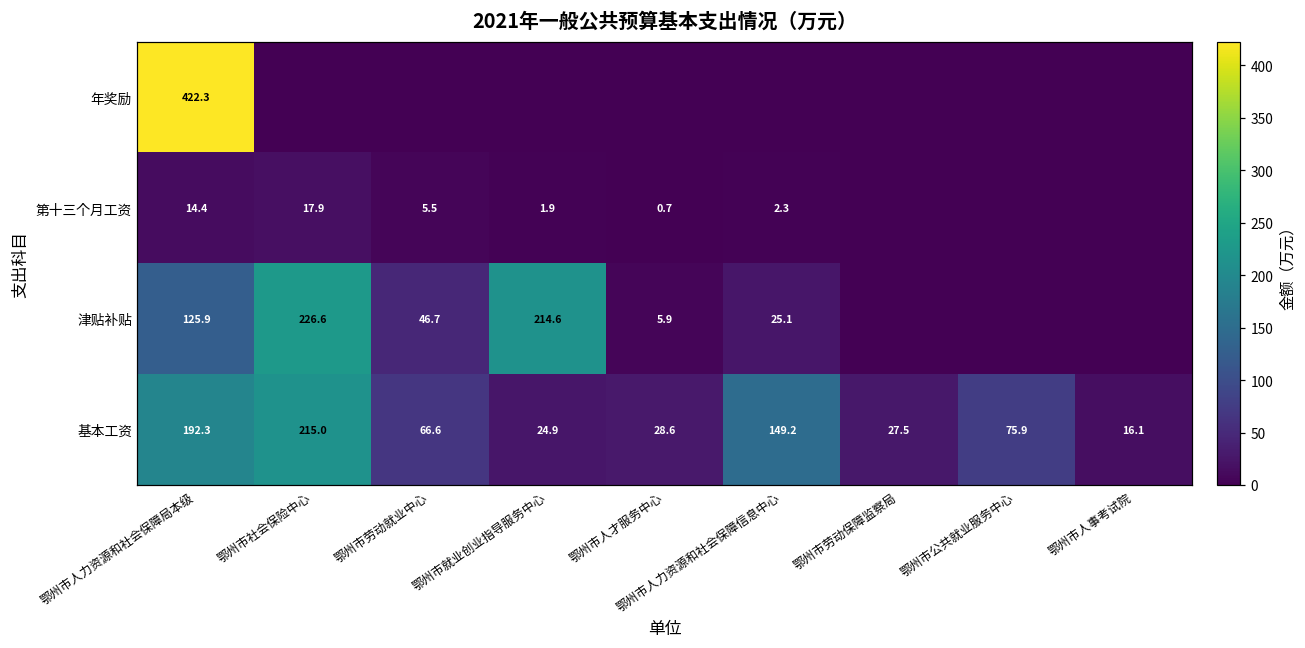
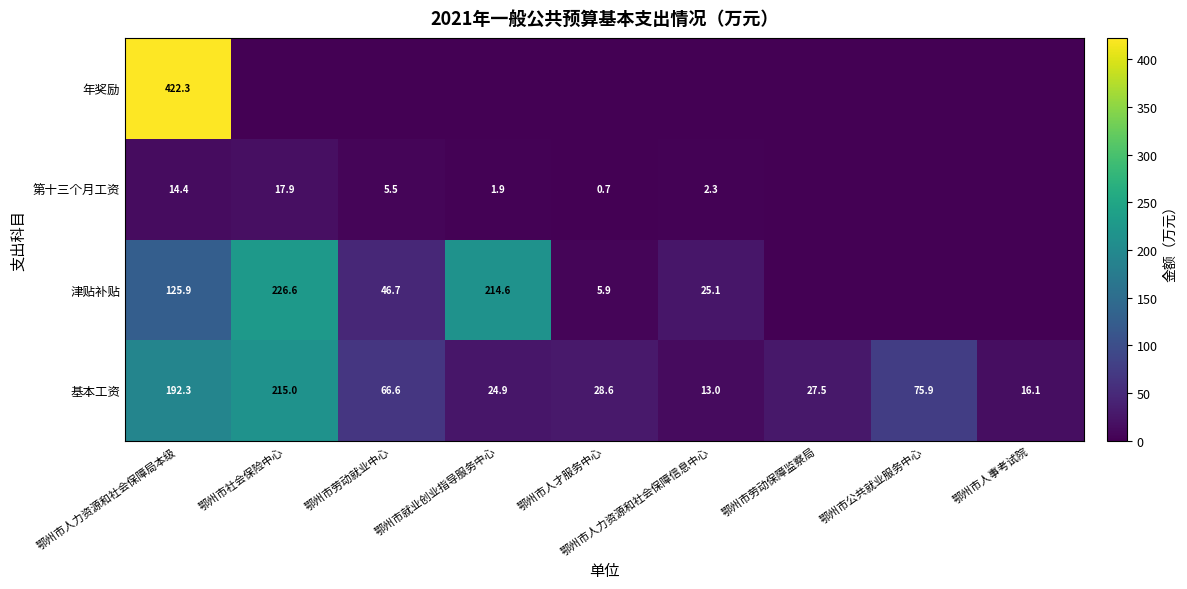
  {
    "年奖励": {
      "鄂州市人力资源和社会保障局本级": 422.3
    },
    "第十三个月工资": {
      "鄂州市人力资源和社会保障局本级": 14.4,
      "鄂州市社会保险中心": 17.9,
      "鄂州市劳动就业中心": 5.5,
      "鄂州市就业创业指导服务中心": 1.9,
      "鄂州市人才服务中心": 0.7,
      "鄂州市人力资源和社会保障信息中心": 2.3
    },
    "津贴补贴": {
      "鄂州市人力资源和社会保障局本级": 125.9,
      "鄂州市社会保险中心": 226.6,
      "鄂州市劳动就业中心": 46.7,
      "鄂州市就业创业指导服务中心": 214.6,
      "鄂州市人才服务中心": 5.9,
      "鄂州市人力资源和社会保障信息中心": 25.1
    },
    "基本工资": {
      "鄂州市人力资源和社会保障局本级": 192.3,
      "鄂州市社会保险中心": 215.0,
      "鄂州市劳动就业中心": 66.6,
      "鄂州市就业创业指导服务中心": 24.9,
      "鄂州市人才服务中心": 28.6,
-     "鄂州市人力资源和社会保障信息中心": 149.2,
+     "鄂州市人力资源和社会保障信息中心": 13.0,
      "鄂州市劳动保障监察局": 27.5,
      "鄂州市公共就业服务中心": 75.9,
      "鄂州市人事考试院": 16.1
    }
  }
